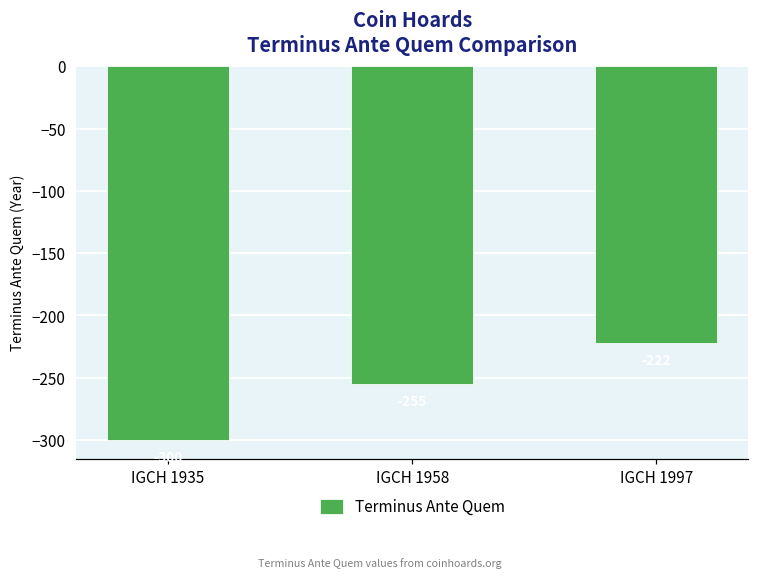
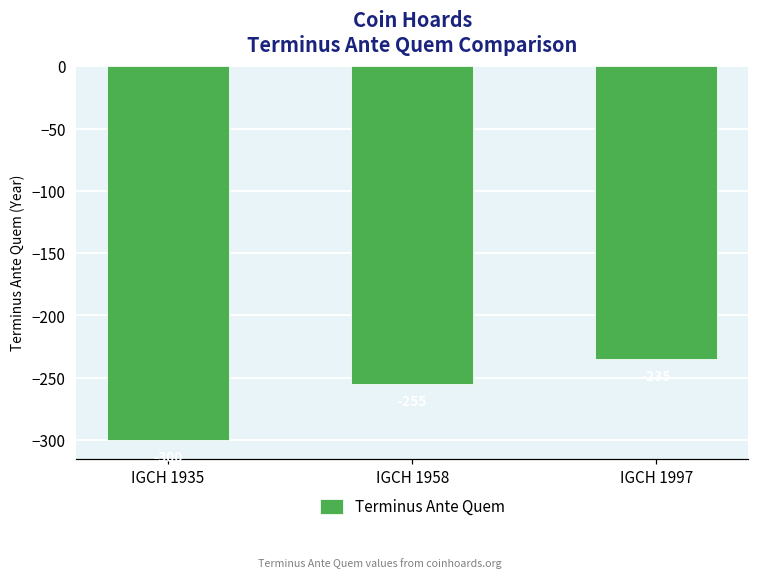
  {
    "IGCH 1935": -300,
    "IGCH 1958": -255,
-   "IGCH 1997": -222
+   "IGCH 1997": -235
  }
